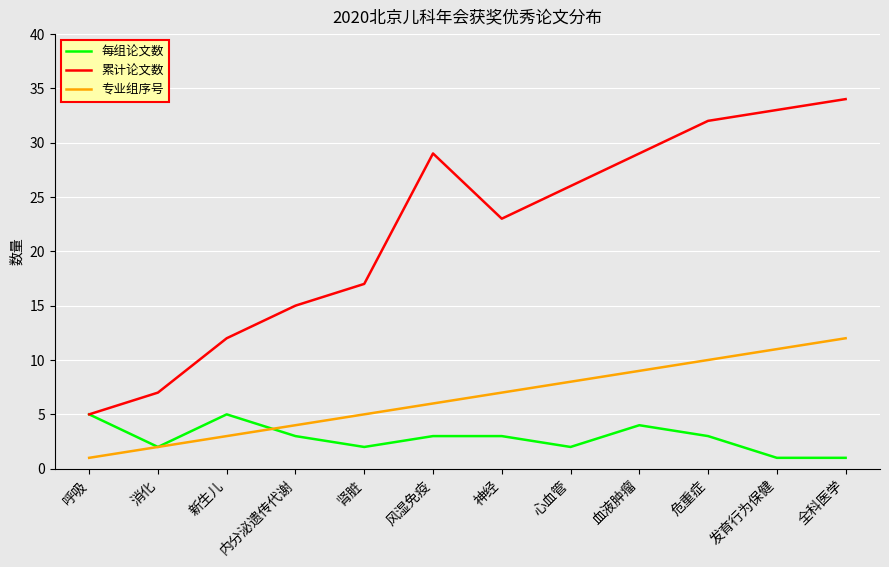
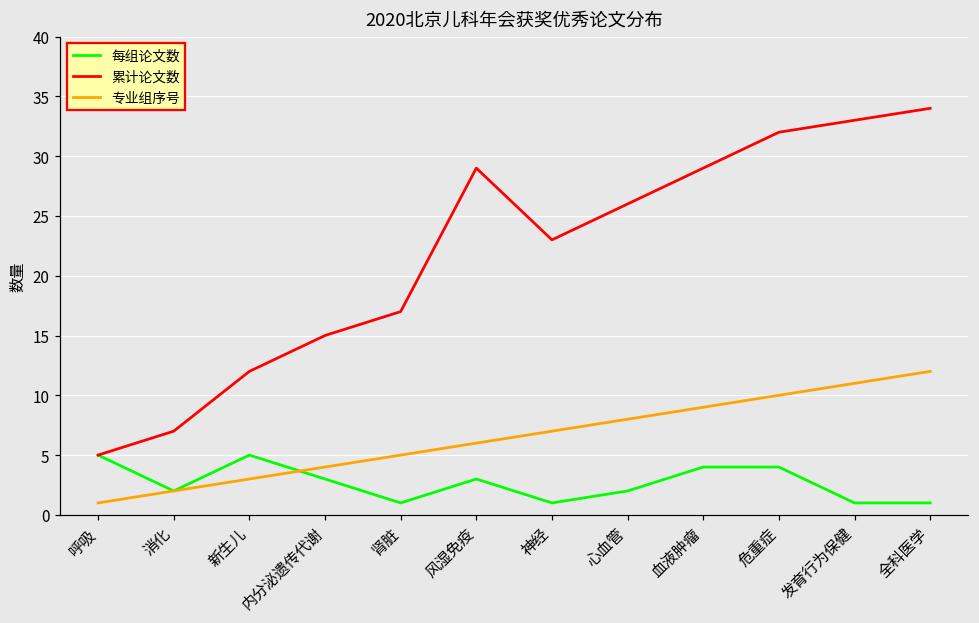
  {
    "每组论文数": {
      "新生儿": 5,
      "内分泌遗传代谢": 3,
-     "肾脏": 2,
+     "肾脏": 1,
      "风湿免疫": 3,
-     "神经": 3,
+     "神经": 1,
      "心血管": 2,
      "血液肿瘤": 4,
-     "危重症": 3,
+     "危重症": 4,
      "发育行为保健": 1,
      "全科医学": 1
    },
    "累计论文数": {
      "消化": 7,
      "新生儿": 12,
      "内分泌遗传代谢": 15,
      "肾脏": 17,
      "风湿免疫": 29,
      "神经": 23,
      "心血管": 26,
      "血液肿瘤": 29,
      "危重症": 32,
      "发育行为保健": 33,
      "全科医学": 34
    },
    "专业组序号": {
      "呼吸": 1,
      "新生儿": 3,
      "内分泌遗传代谢": 4,
      "肾脏": 5,
      "风湿免疫": 6,
      "神经": 7,
      "心血管": 8,
      "血液肿瘤": 9,
      "危重症": 10,
      "发育行为保健": 11,
      "全科医学": 12
    }
  }
